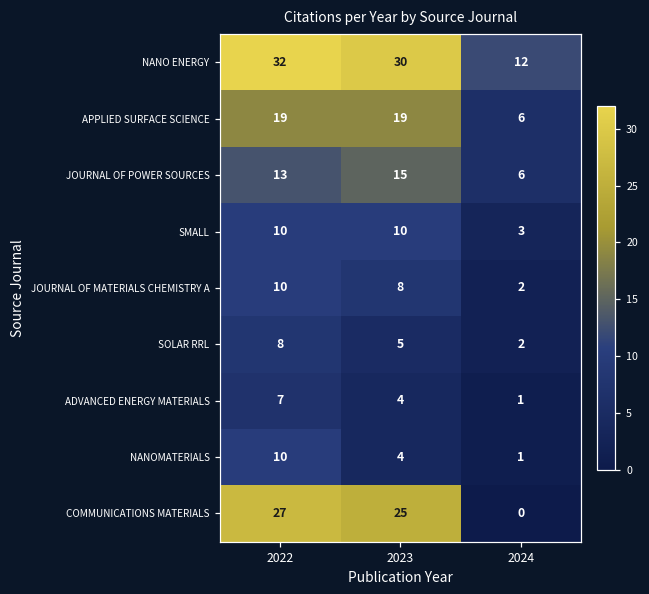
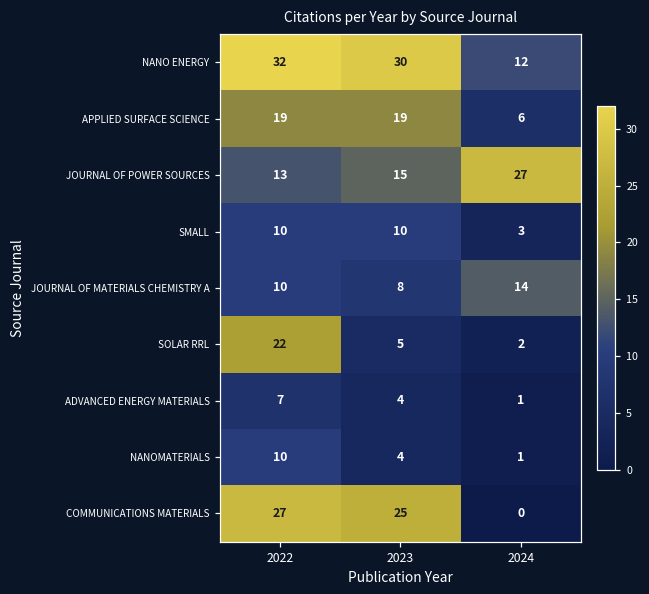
  {
    "NANO ENERGY": {
      "2022": 32,
      "2023": 30,
      "2024": 12
    },
    "APPLIED SURFACE SCIENCE": {
      "2022": 19,
      "2023": 19,
      "2024": 6
    },
    "JOURNAL OF POWER SOURCES": {
      "2022": 13,
      "2023": 15,
-     "2024": 6
+     "2024": 27
    },
    "SMALL": {
      "2022": 10,
      "2023": 10,
      "2024": 3
    },
    "JOURNAL OF MATERIALS CHEMISTRY A": {
      "2022": 10,
      "2023": 8,
-     "2024": 2
+     "2024": 14
    },
    "SOLAR RRL": {
-     "2022": 8,
+     "2022": 22,
      "2023": 5,
      "2024": 2
    },
    "ADVANCED ENERGY MATERIALS": {
      "2022": 7,
      "2023": 4,
      "2024": 1
    },
    "NANOMATERIALS": {
      "2022": 10,
      "2023": 4,
      "2024": 1
    },
    "COMMUNICATIONS MATERIALS": {
      "2022": 27,
      "2023": 25,
      "2024": 0
    }
  }
